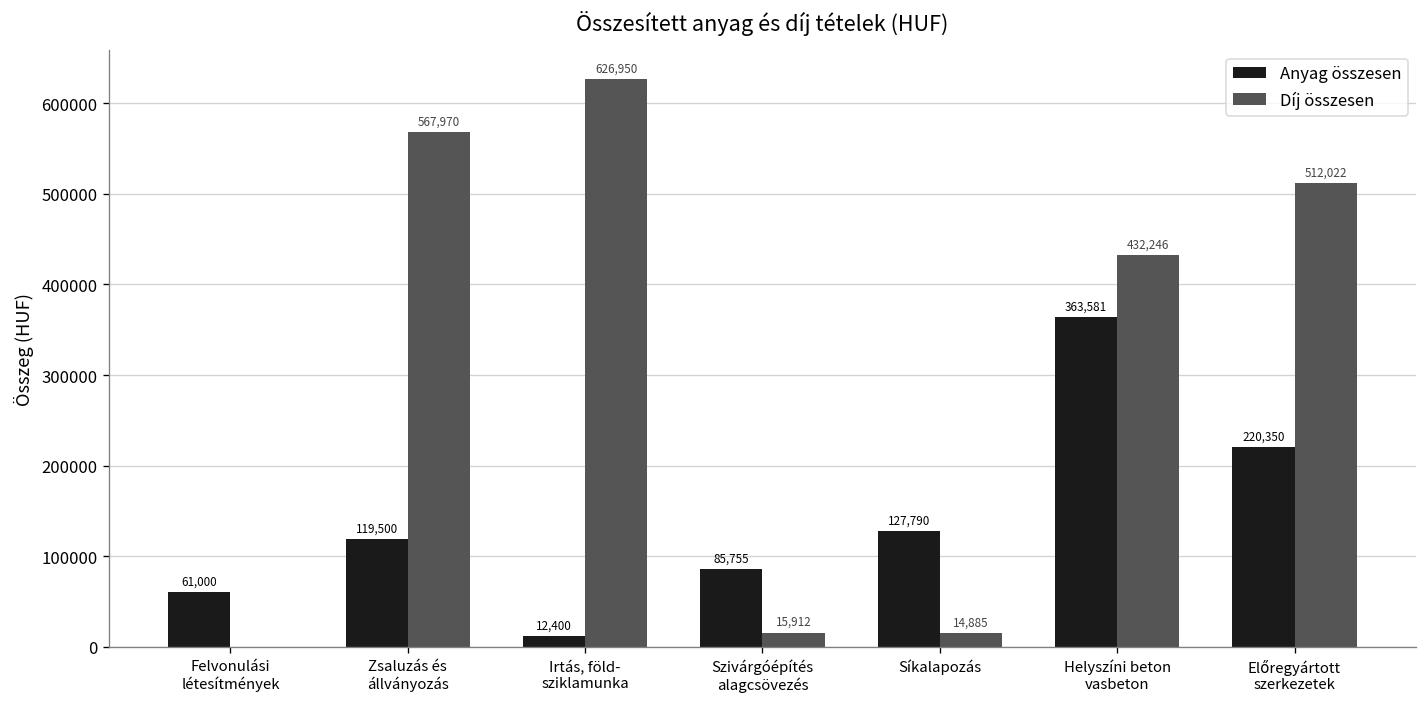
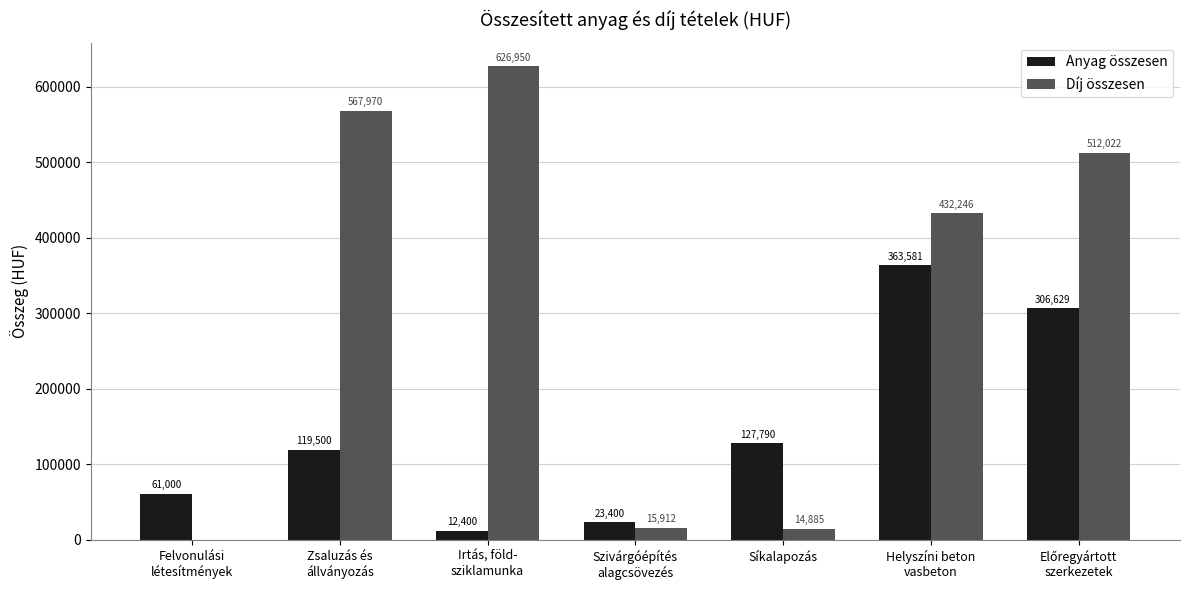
  {
    "Anyag összesen": {
      "Felvonulási létesítmények": "61,000",
      "Zsaluzás és állványozás": "119,500",
      "Irtás, föld- sziklamunka": "12,400",
-     "Szivárgóépítés alagcsövezés": "85,755",
+     "Szivárgóépítés alagcsövezés": "23,400",
      "Síkalapozás": "127,790",
      "Helyszíni beton vasbeton": "363,581",
-     "Előregyártott szerkezetek": "220,350"
+     "Előregyártott szerkezetek": "306,629"
    },
    "Díj összesen": {
      "Zsaluzás és állványozás": "567,970",
      "Irtás, föld- sziklamunka": "626,950",
      "Szivárgóépítés alagcsövezés": "15,912",
      "Síkalapozás": "14,885",
      "Helyszíni beton vasbeton": "432,246",
      "Előregyártott szerkezetek": "512,022"
    }
  }
